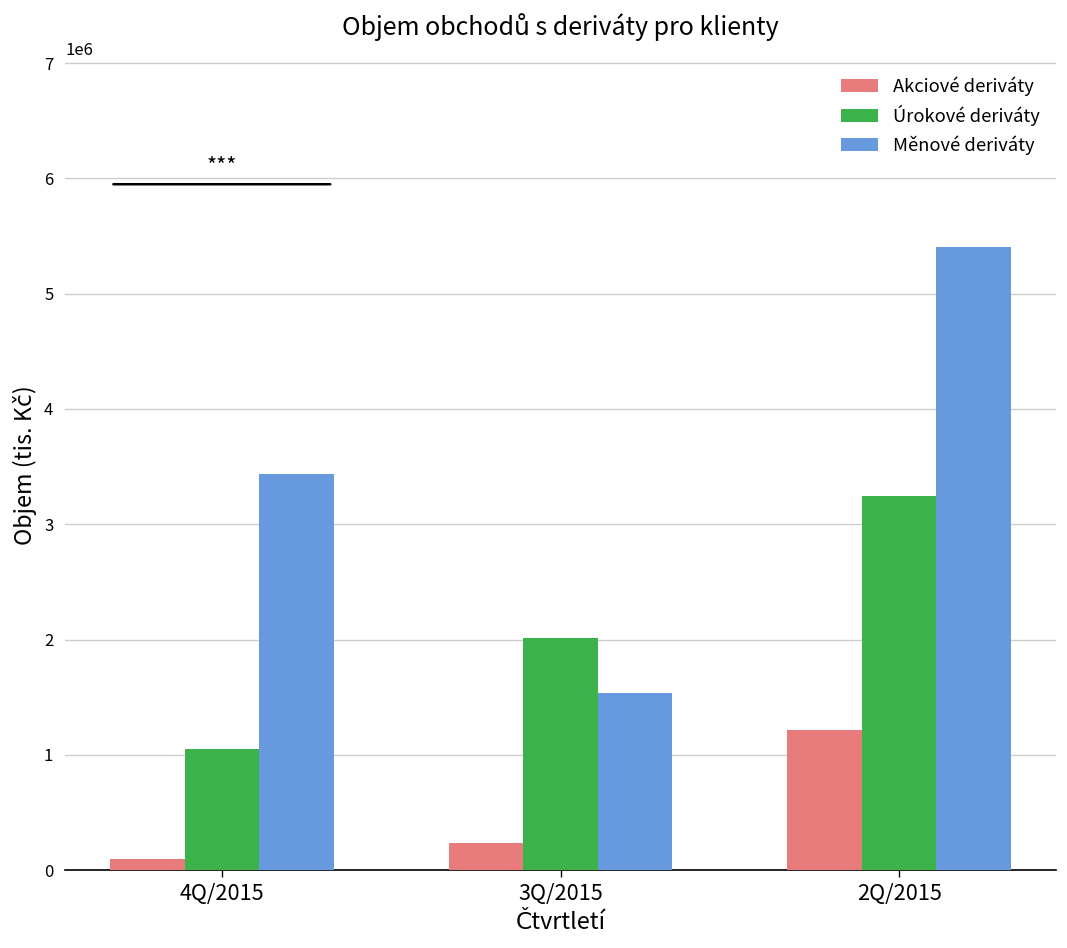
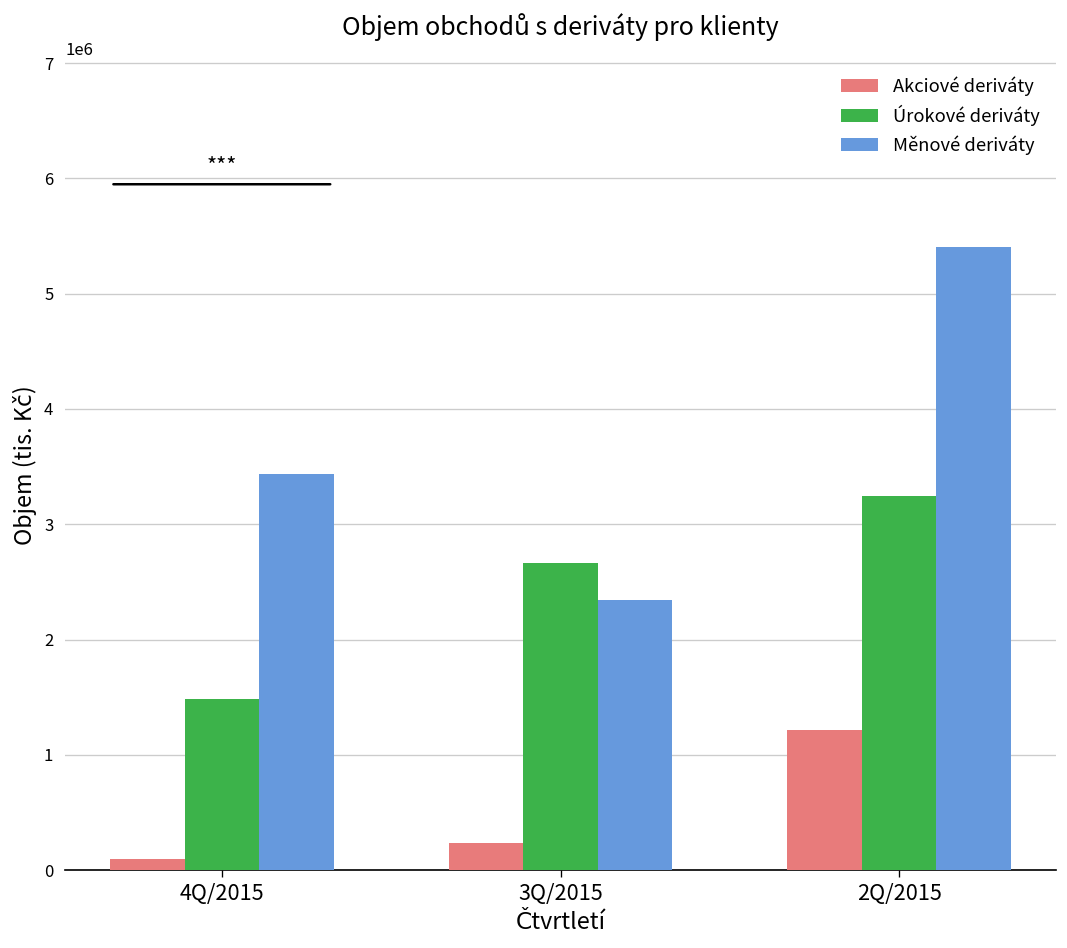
  {
    "Akciové deriváty": {
      "4Q/2015": 100000,
      "3Q/2015": 200000,
      "2Q/2015": 1200000
    },
    "Úrokové deriváty": {
-     "4Q/2015": 1000000,
-     "3Q/2015": 2000000,
+     "4Q/2015": 1500000,
+     "3Q/2015": 2700000,
      "2Q/2015": 3200000
    },
    "Měnové deriváty": {
      "4Q/2015": 3400000,
-     "3Q/2015": 1500000,
+     "3Q/2015": 2300000,
      "2Q/2015": 5400000
    }
  }
